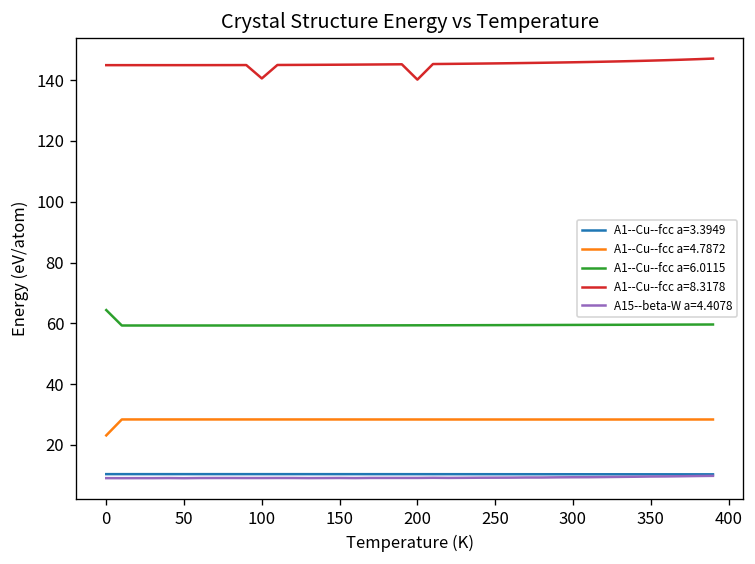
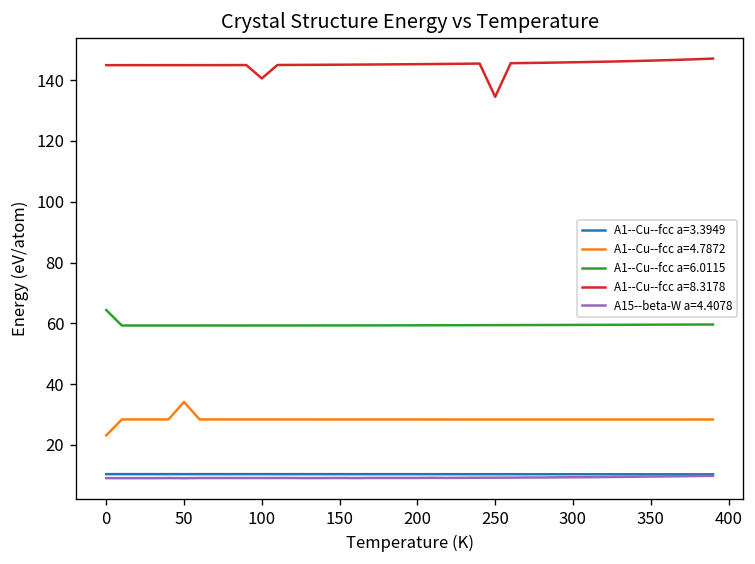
  {
    "A1--Cu--fcc a=3.3949": {
      "0": 10,
      "50": 10,
      "100": 10,
      "150": 10,
      "200": 10,
      "250": 10
    },
    "A1--Cu--fcc a=4.7872": {
      "0": 23,
-     "50": 28,
+     "50": 34,
      "100": 28,
      "150": 28,
      "200": 28,
      "250": 28,
      "300": 28,
      "350": 28
    },
    "A1--Cu--fcc a=6.0115": {
      "0": 64,
      "50": 59,
      "100": 59,
      "150": 59,
      "200": 59,
      "250": 59,
      "300": 59,
      "350": 60
    },
    "A1--Cu--fcc a=8.3178": {
      "0": 145,
      "50": 145,
      "100": 141,
      "150": 145,
-     "200": 140,
-     "250": 146,
+     "200": 145,
+     "250": 135,
      "300": 146,
      "350": 146
    },
    "A15--beta-W a=4.4078": {
      "0": 9,
      "50": 9,
      "100": 9,
      "150": 9,
      "200": 9,
      "250": 9
    }
  }
